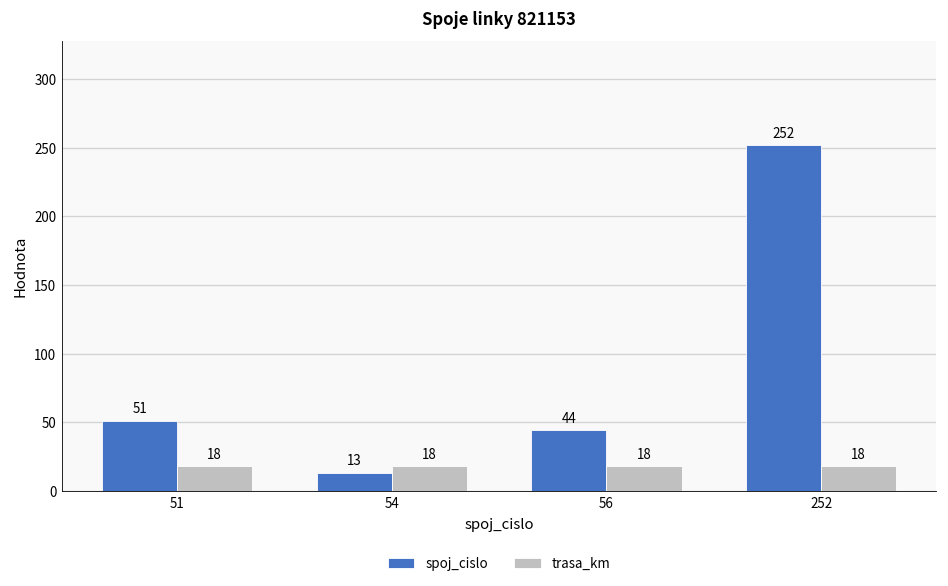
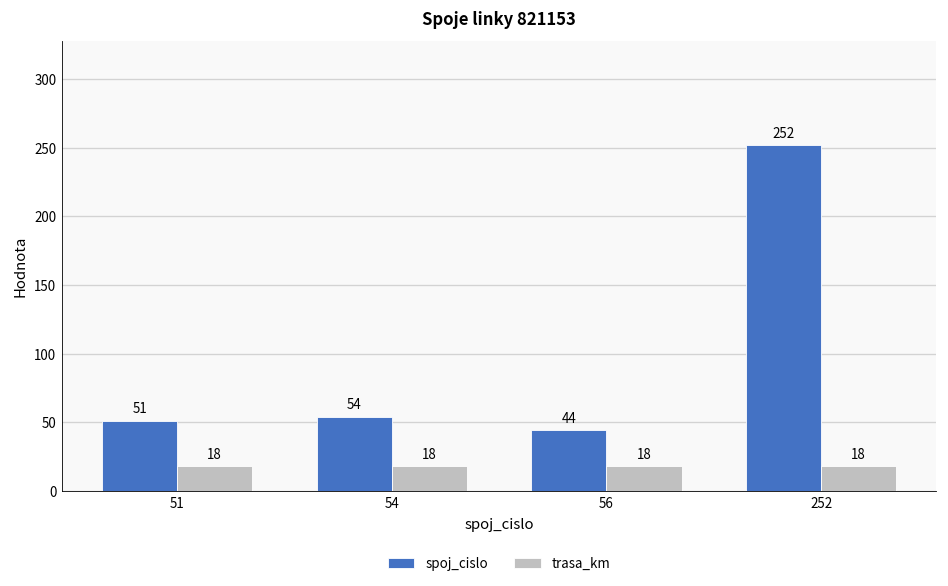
  {
    "spoj_cislo": {
      "51": 51,
-     "54": 13,
+     "54": 54,
      "56": 44,
      "252": 252
    },
    "trasa_km": {
      "51": 18,
      "54": 18,
      "56": 18,
      "252": 18
    }
  }
